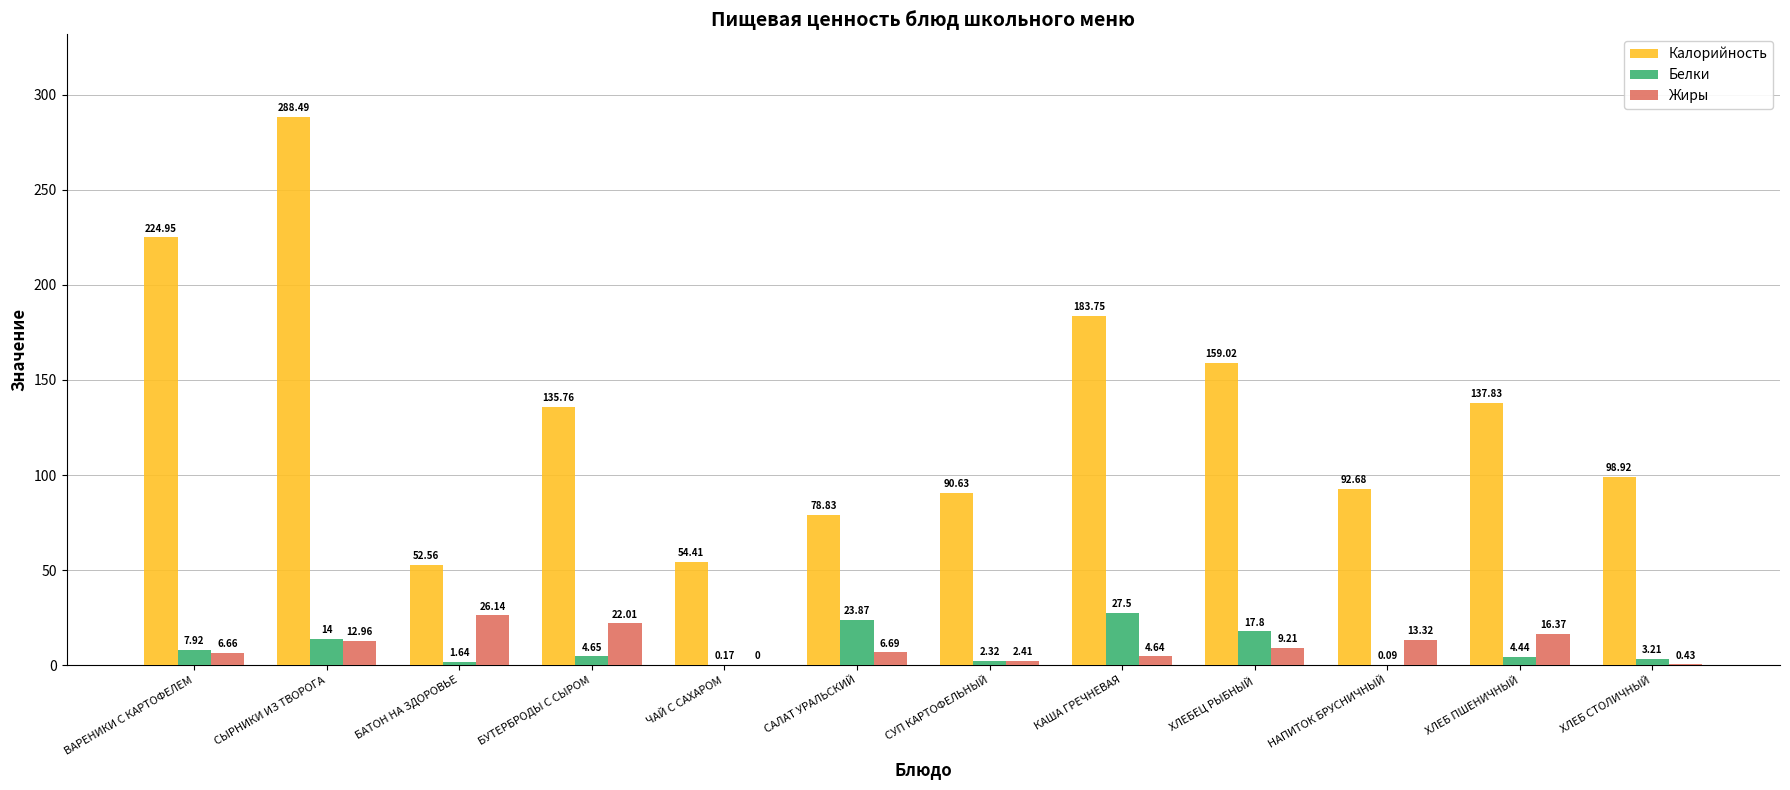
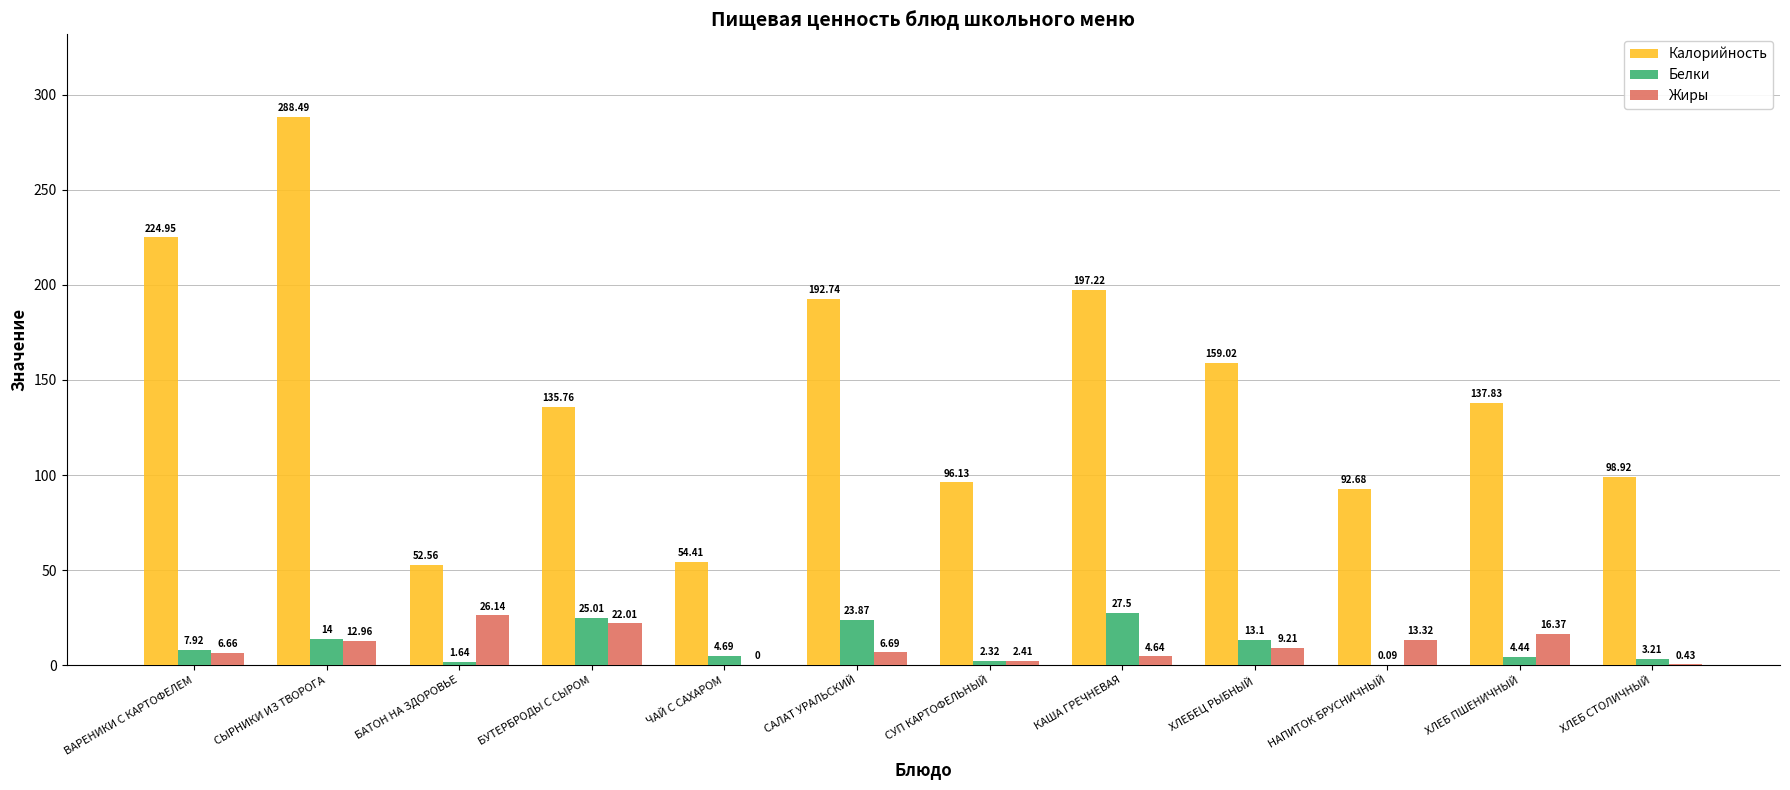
  {
    "Калорийность": {
      "ВАРЕНИКИ С КАРТОФЕЛЕМ": 224.95,
      "СЫРНИКИ ИЗ ТВОРОГА": 288.49,
      "БАТОН НА ЗДОРОВЬЕ": 52.56,
      "БУТЕРБРОДЫ С СЫРОМ": 135.76,
      "ЧАЙ С САХАРОМ": 54.41,
-     "САЛАТ УРАЛЬСКИЙ": 78.83,
-     "СУП КАРТОФЕЛЬНЫЙ": 90.63,
-     "КАША ГРЕЧНЕВАЯ": 183.75,
+     "САЛАТ УРАЛЬСКИЙ": 192.74,
+     "СУП КАРТОФЕЛЬНЫЙ": 96.13,
+     "КАША ГРЕЧНЕВАЯ": 197.22,
      "ХЛЕБЕЦ РЫБНЫЙ": 159.02,
      "НАПИТОК БРУСНИЧНЫЙ": 92.68,
      "ХЛЕБ ПШЕНИЧНЫЙ": 137.83,
      "ХЛЕБ СТОЛИЧНЫЙ": 98.92
    },
    "Белки": {
      "ВАРЕНИКИ С КАРТОФЕЛЕМ": 7.92,
      "СЫРНИКИ ИЗ ТВОРОГА": 14,
      "БАТОН НА ЗДОРОВЬЕ": 1.64,
-     "БУТЕРБРОДЫ С СЫРОМ": 4.65,
-     "ЧАЙ С САХАРОМ": 0.17,
+     "БУТЕРБРОДЫ С СЫРОМ": 25.01,
+     "ЧАЙ С САХАРОМ": 4.69,
      "САЛАТ УРАЛЬСКИЙ": 23.87,
      "СУП КАРТОФЕЛЬНЫЙ": 2.32,
      "КАША ГРЕЧНЕВАЯ": 27.5,
-     "ХЛЕБЕЦ РЫБНЫЙ": 17.8,
+     "ХЛЕБЕЦ РЫБНЫЙ": 13.1,
      "НАПИТОК БРУСНИЧНЫЙ": 0.09,
      "ХЛЕБ ПШЕНИЧНЫЙ": 4.44,
      "ХЛЕБ СТОЛИЧНЫЙ": 3.21
    },
    "Жиры": {
      "ВАРЕНИКИ С КАРТОФЕЛЕМ": 6.66,
      "СЫРНИКИ ИЗ ТВОРОГА": 12.96,
      "БАТОН НА ЗДОРОВЬЕ": 26.14,
      "БУТЕРБРОДЫ С СЫРОМ": 22.01,
      "ЧАЙ С САХАРОМ": 0,
      "САЛАТ УРАЛЬСКИЙ": 6.69,
      "СУП КАРТОФЕЛЬНЫЙ": 2.41,
      "КАША ГРЕЧНЕВАЯ": 4.64,
      "ХЛЕБЕЦ РЫБНЫЙ": 9.21,
      "НАПИТОК БРУСНИЧНЫЙ": 13.32,
      "ХЛЕБ ПШЕНИЧНЫЙ": 16.37,
      "ХЛЕБ СТОЛИЧНЫЙ": 0.43
    }
  }
